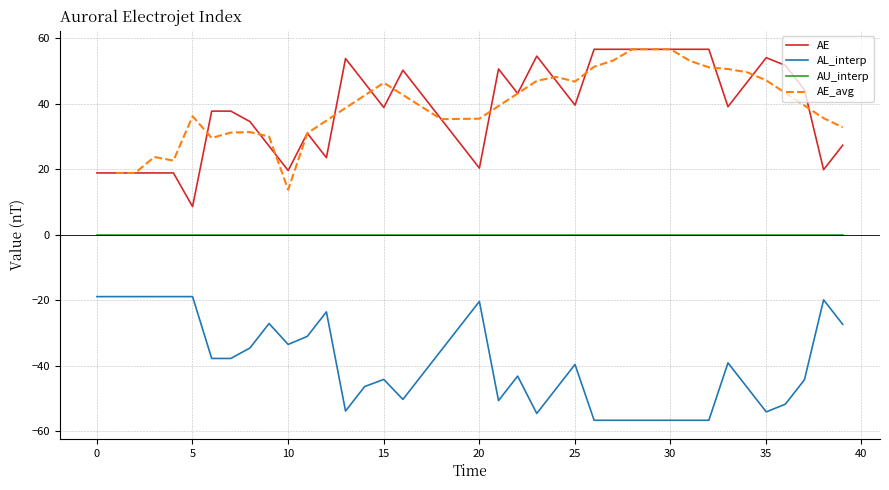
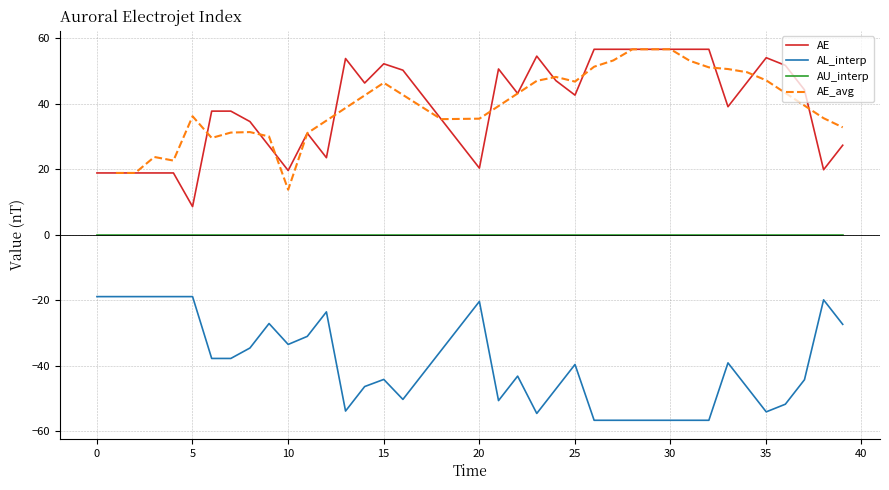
  {
    "AE": {
      "0": 19,
      "5": 9,
      "10": 20,
-     "15": 39,
+     "15": 52,
      "20": 20,
-     "25": 40
+     "25": 43
    },
    "AL_interp": {
      "0": -19,
      "5": -19,
      "10": -33,
      "15": -44,
      "20": -20,
      "25": -40
    },
    "AU_interp": {
      "0": 0,
      "5": 0,
      "10": 0,
      "15": 0,
      "20": 0,
      "25": 0
    },
    "AE_avg": {
      "5": 36,
      "10": 14,
      "15": 46,
      "20": 35,
      "25": 47
    }
  }
